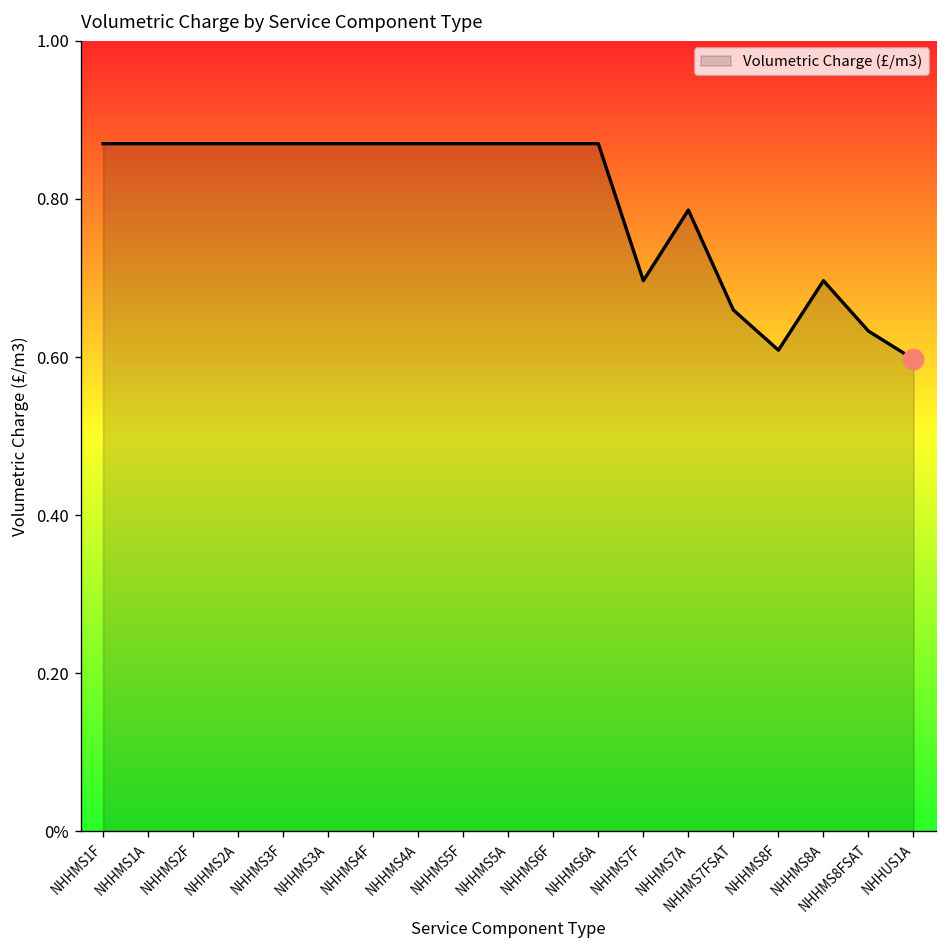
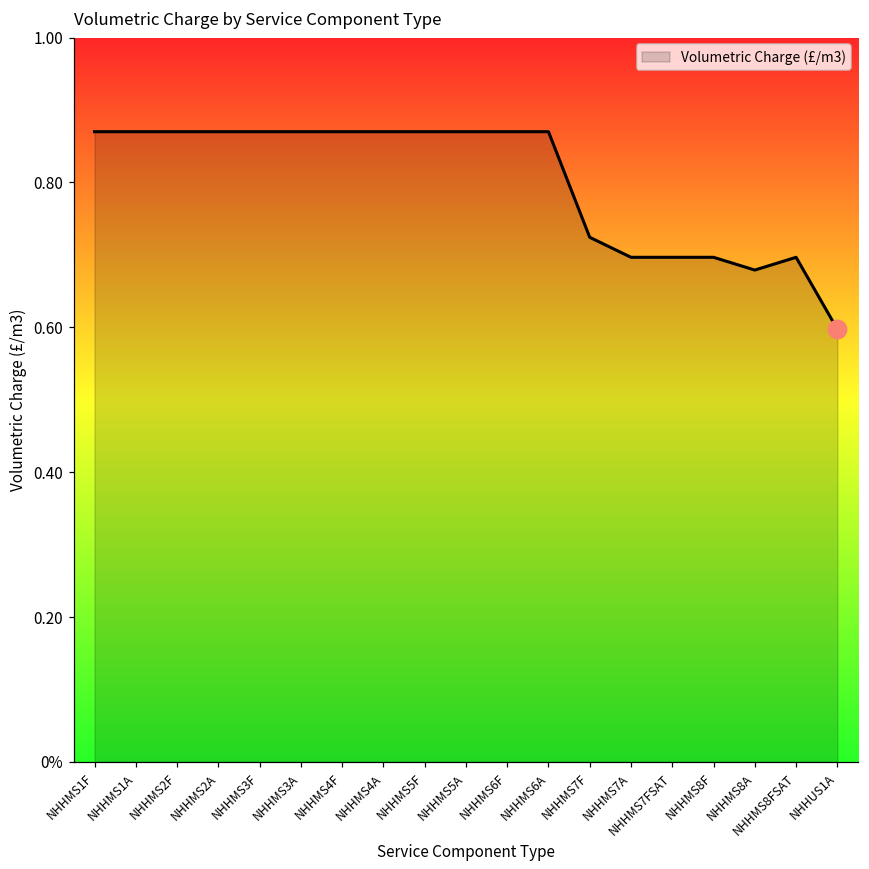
  {
    "Volumetric Charge (£/m3)": {
      "NHHMS1F": 0.87,
      "NHHMS1A": 0.87,
      "NHHMS2F": 0.87,
      "NHHMS2A": 0.87,
      "NHHMS3F": 0.87,
      "NHHMS3A": 0.87,
      "NHHMS4F": 0.87,
      "NHHMS4A": 0.87,
      "NHHMS5F": 0.87,
      "NHHMS5A": 0.87,
      "NHHMS6F": 0.87,
      "NHHMS6A": 0.87,
-     "NHHMS7F": 0.70,
-     "NHHMS7A": 0.79,
-     "NHHMS7FSAT": 0.66,
-     "NHHMS8F": 0.61,
-     "NHHMS8A": 0.70,
-     "NHHMS8FSAT": 0.63
+     "NHHMS7F": 0.72,
+     "NHHMS7A": 0.70,
+     "NHHMS7FSAT": 0.70,
+     "NHHMS8F": 0.70,
+     "NHHMS8A": 0.68,
+     "NHHMS8FSAT": 0.70
    }
  }
